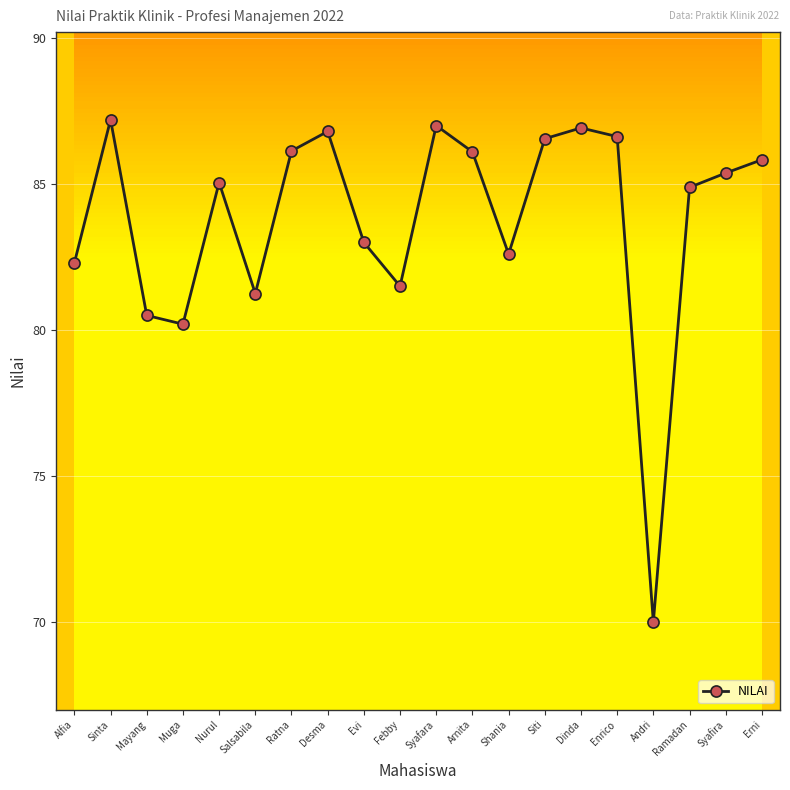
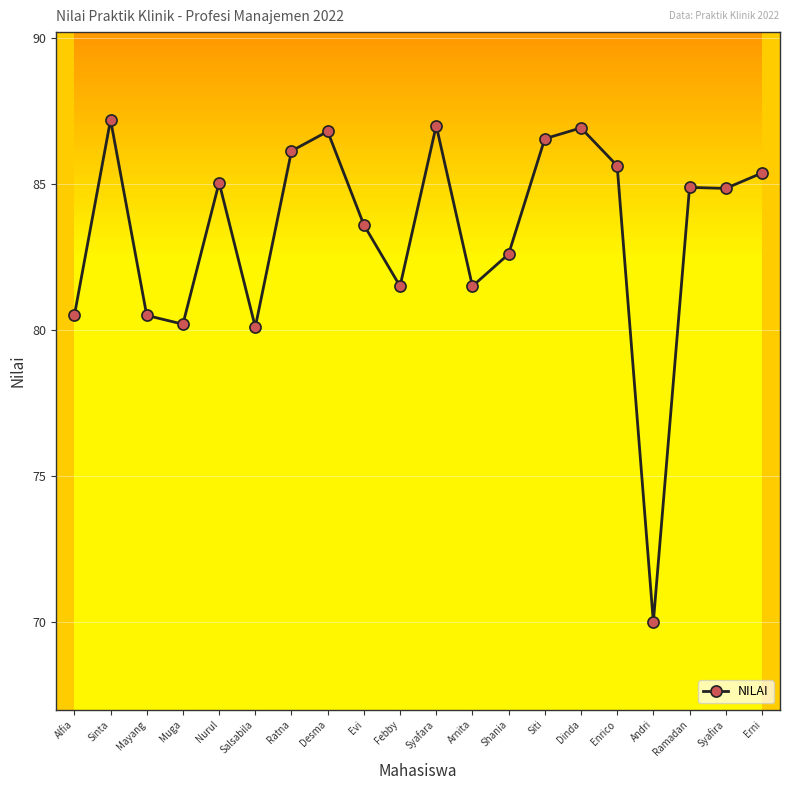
  {
-   "Alfia": 82.3,
+   "Alfia": 80.5,
    "Sinta": 87.2,
    "Mayang": 80.5,
    "Muga": 80.2,
    "Nurul": 85.1,
-   "Salsabila": 81.3,
+   "Salsabila": 80.1,
    "Ratna": 86.1,
    "Desma": 86.8,
-   "Evi": 83.0,
+   "Evi": 83.6,
    "Febby": 81.5,
    "Syafara": 87.0,
-   "Arnita": 86.1,
+   "Arnita": 81.5,
    "Shania": 82.6,
    "Siti": 86.6,
    "Dinda": 86.9,
-   "Enrico": 86.6,
+   "Enrico": 85.6,
    "Andri": 70.0,
    "Ramadan": 84.9,
-   "Syafira": 85.4,
-   "Erni": 85.8
+   "Syafira": 84.8,
+   "Erni": 85.4
  }
